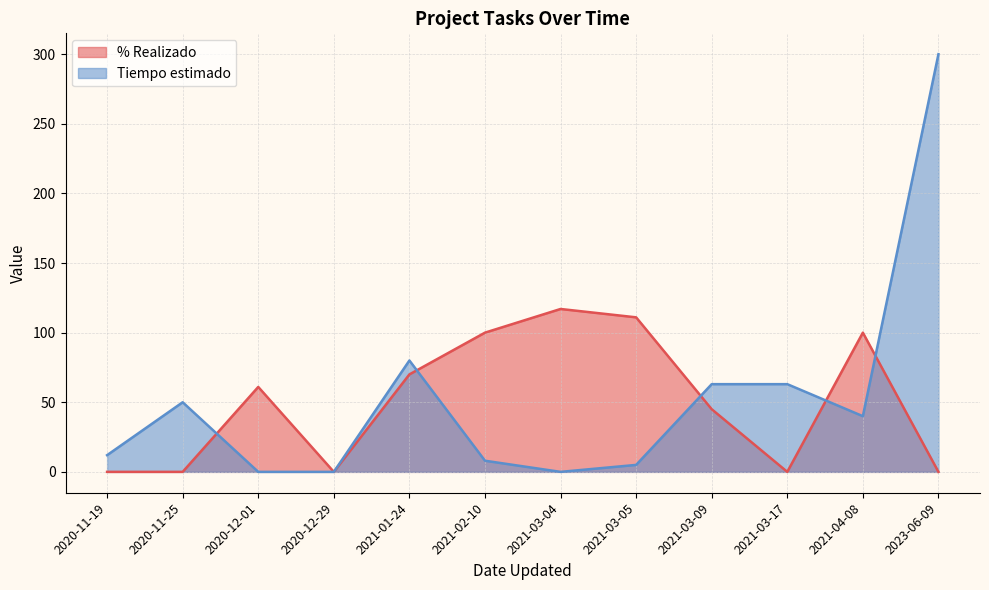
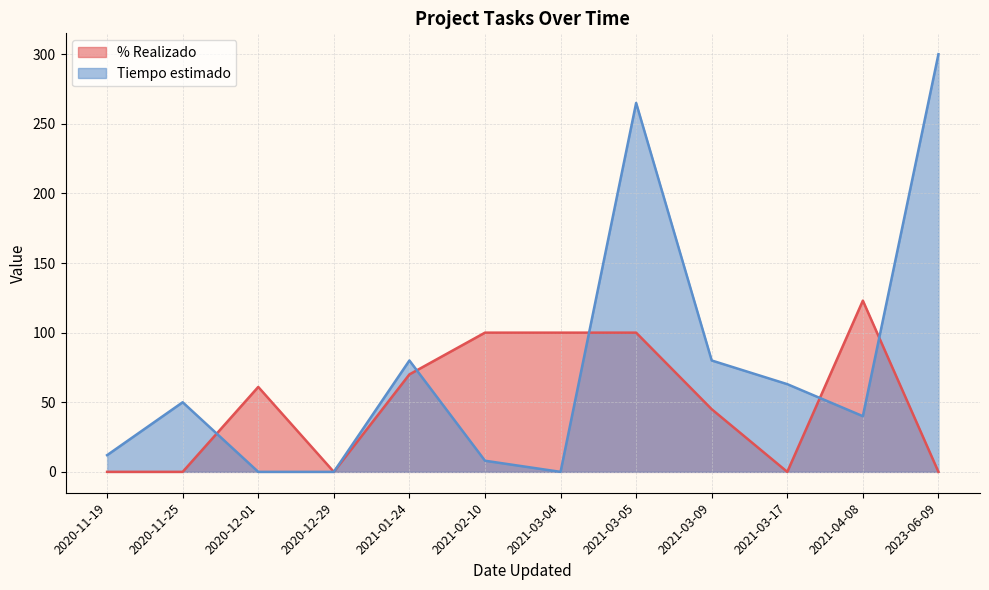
  {
    "% Realizado": {
      "2020-11-19": 0,
      "2020-11-25": 0,
      "2020-12-01": 61,
      "2021-01-24": 70,
      "2021-02-10": 100,
-     "2021-03-04": 117,
-     "2021-03-05": 111,
+     "2021-03-04": 100,
+     "2021-03-05": 100,
      "2021-03-09": 45,
      "2021-03-17": 0,
-     "2021-04-08": 100,
+     "2021-04-08": 123,
      "2023-06-09": 0
    },
    "Tiempo estimado": {
      "2020-11-19": 12,
      "2020-11-25": 50,
      "2020-12-01": 0,
      "2021-01-24": 80,
      "2021-02-10": 8,
      "2021-03-04": 0,
-     "2021-03-05": 5,
-     "2021-03-09": 63,
+     "2021-03-05": 265,
+     "2021-03-09": 80,
      "2021-03-17": 63,
      "2021-04-08": 40,
      "2023-06-09": 300
    }
  }
